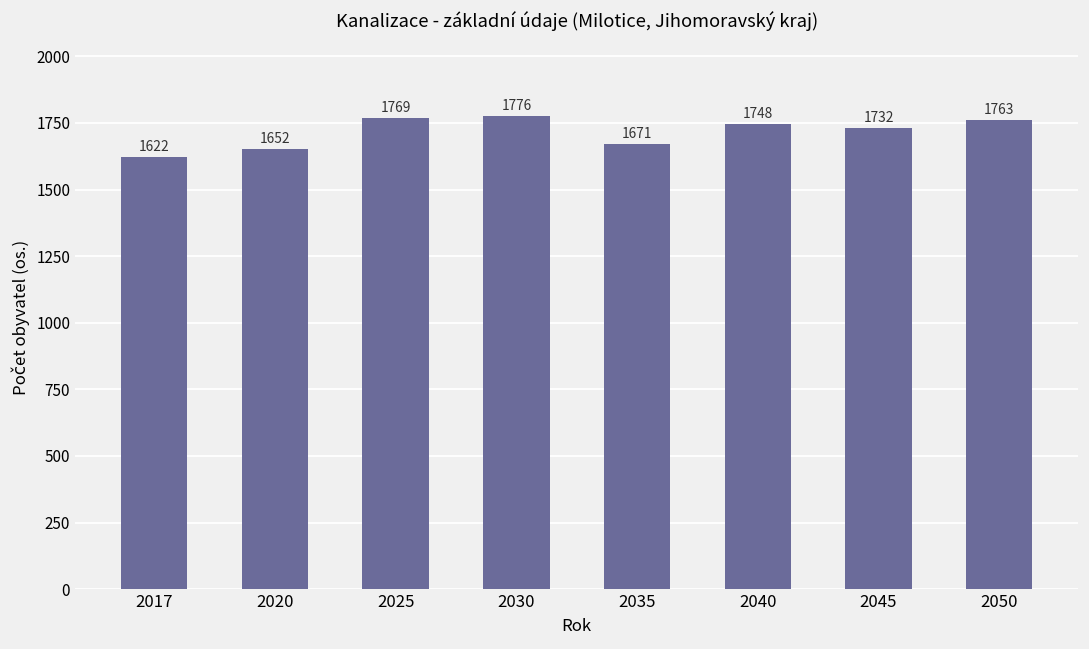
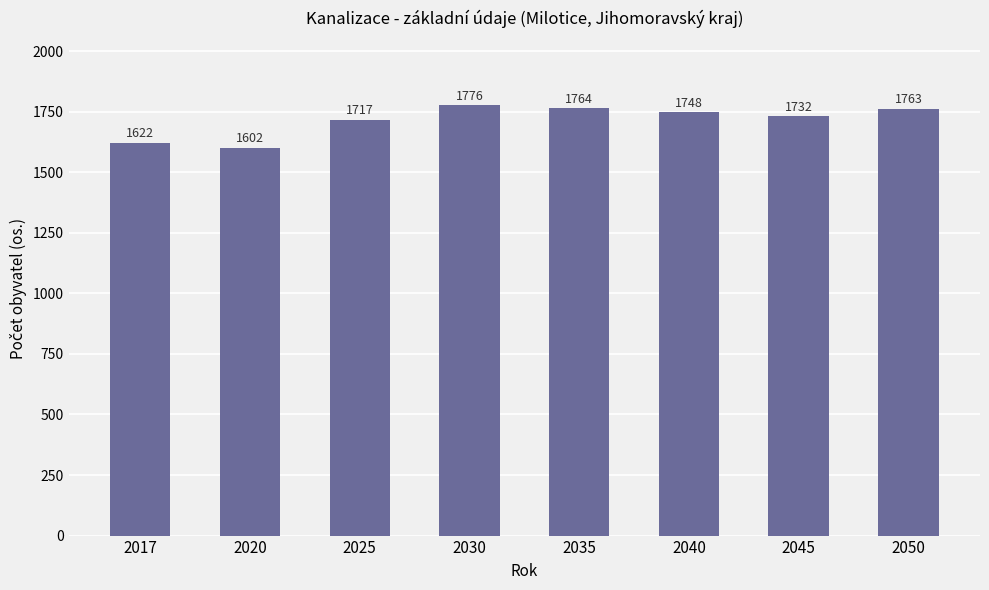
  {
    "2017": 1622,
-   "2020": 1652,
-   "2025": 1769,
+   "2020": 1602,
+   "2025": 1717,
    "2030": 1776,
-   "2035": 1671,
+   "2035": 1764,
    "2040": 1748,
    "2045": 1732,
    "2050": 1763
  }
